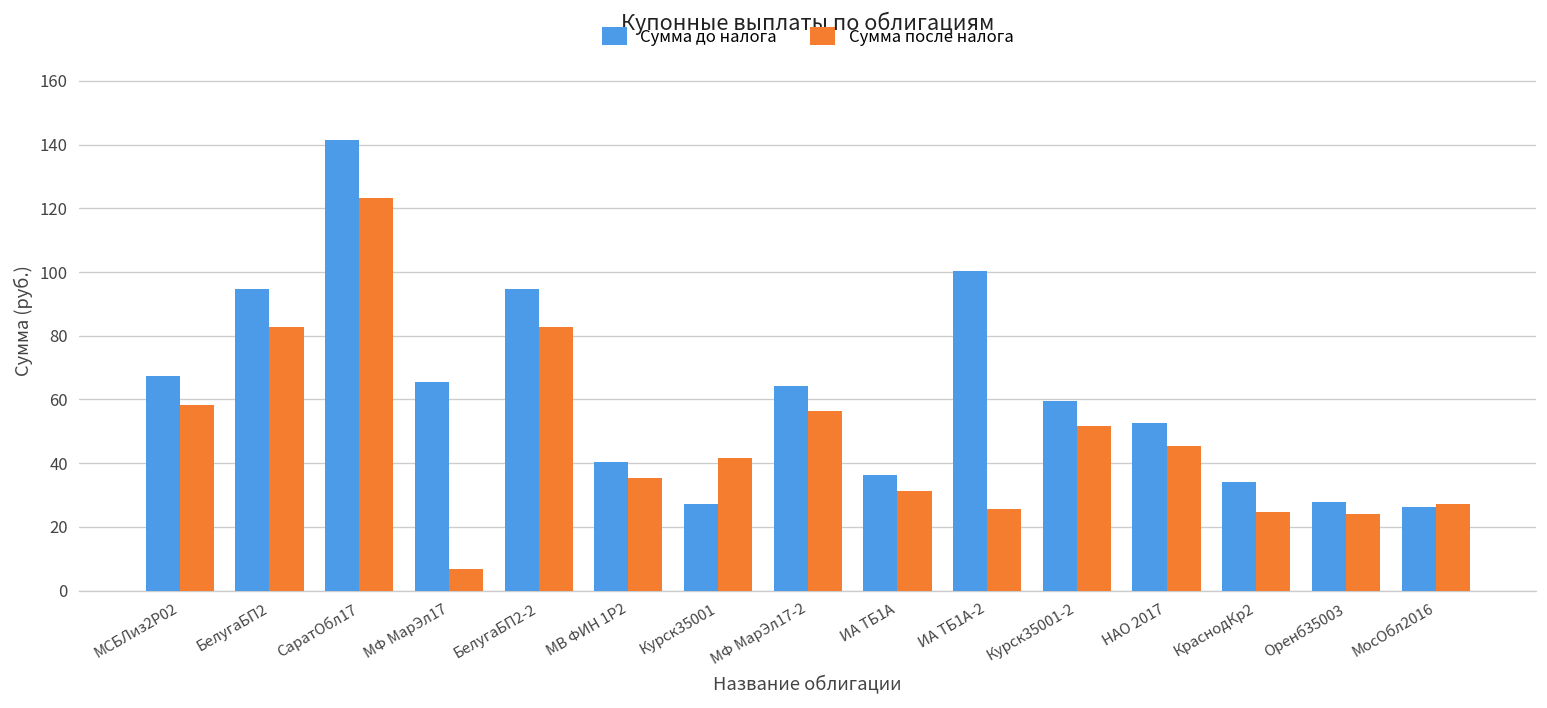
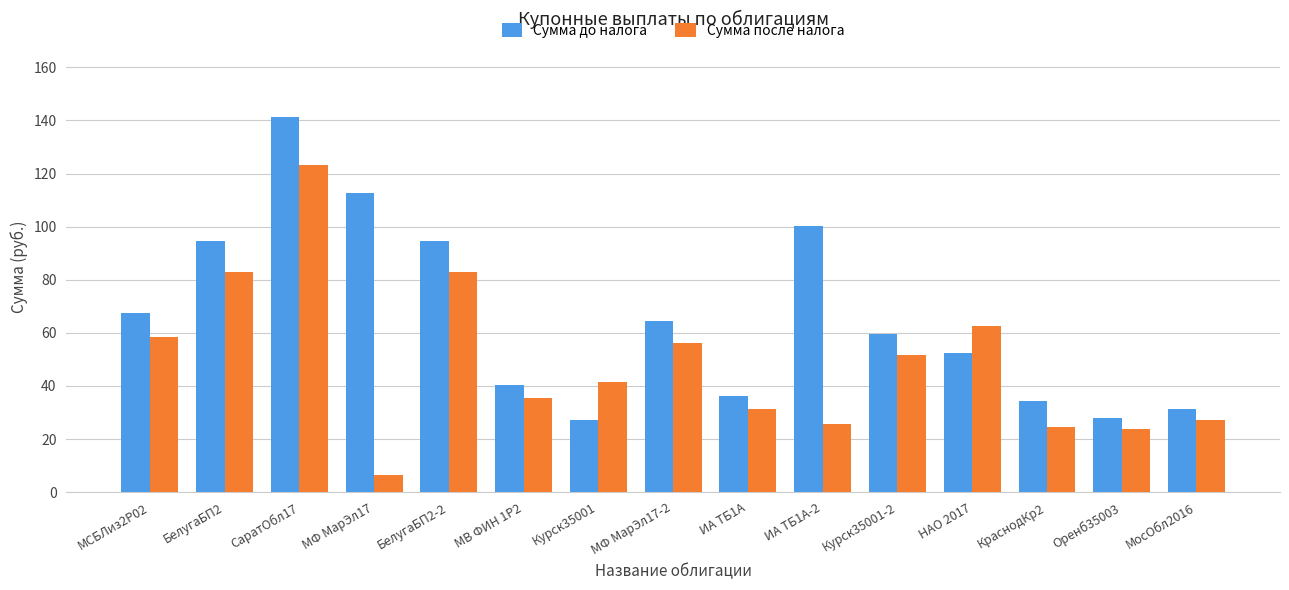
  {
    "Сумма до налога": {
      "МСБЛиз2Р02": 67,
      "БелугаБП2": 95,
      "СаратОбл17": 141,
-     "МФ МарЭл17": 66,
+     "МФ МарЭл17": 113,
      "БелугаБП2-2": 95,
      "МВ ФИН 1Р2": 40,
      "Курск35001": 27,
      "МФ МарЭл17-2": 64,
      "ИА ТБ1А": 36,
      "ИА ТБ1А-2": 100,
      "Курск35001-2": 60,
      "НАО 2017": 52,
      "КраснодКр2": 34,
      "Оренб35003": 28,
-     "МосОбл2016": 26
+     "МосОбл2016": 31
    },
    "Сумма после налога": {
      "МСБЛиз2Р02": 58,
      "БелугаБП2": 83,
      "СаратОбл17": 123,
      "МФ МарЭл17": 7,
      "БелугаБП2-2": 83,
      "МВ ФИН 1Р2": 35,
      "Курск35001": 42,
      "МФ МарЭл17-2": 56,
      "ИА ТБ1А": 31,
      "ИА ТБ1А-2": 26,
      "Курск35001-2": 52,
-     "НАО 2017": 45,
+     "НАО 2017": 62,
      "КраснодКр2": 25,
      "Оренб35003": 24,
      "МосОбл2016": 27
    }
  }
